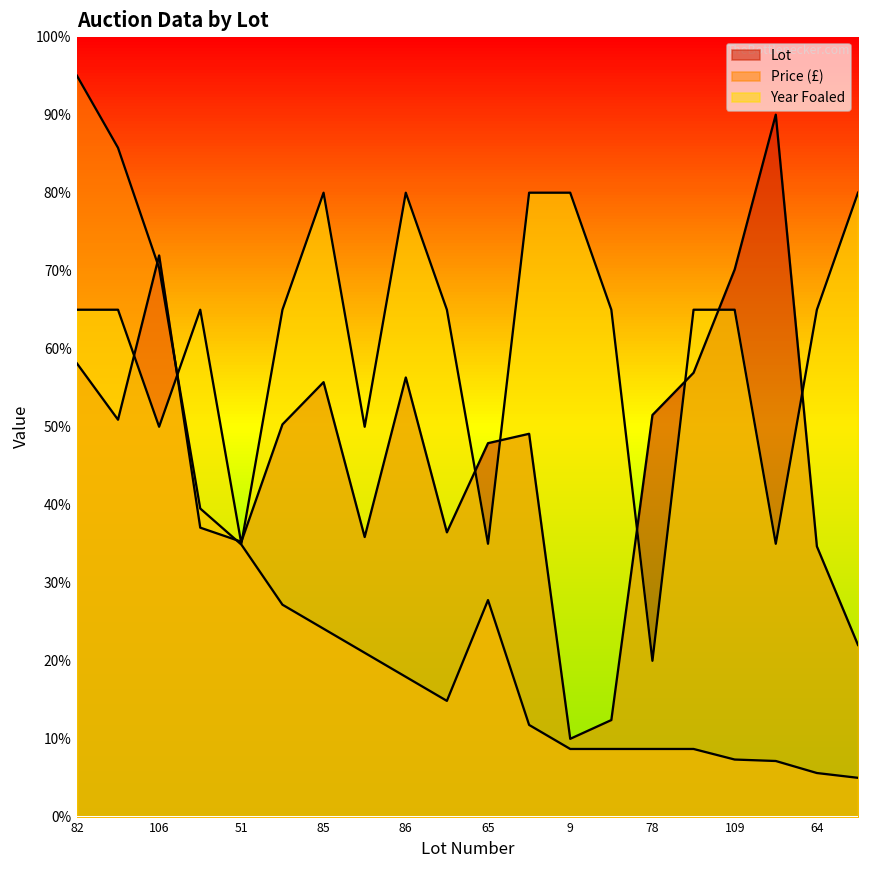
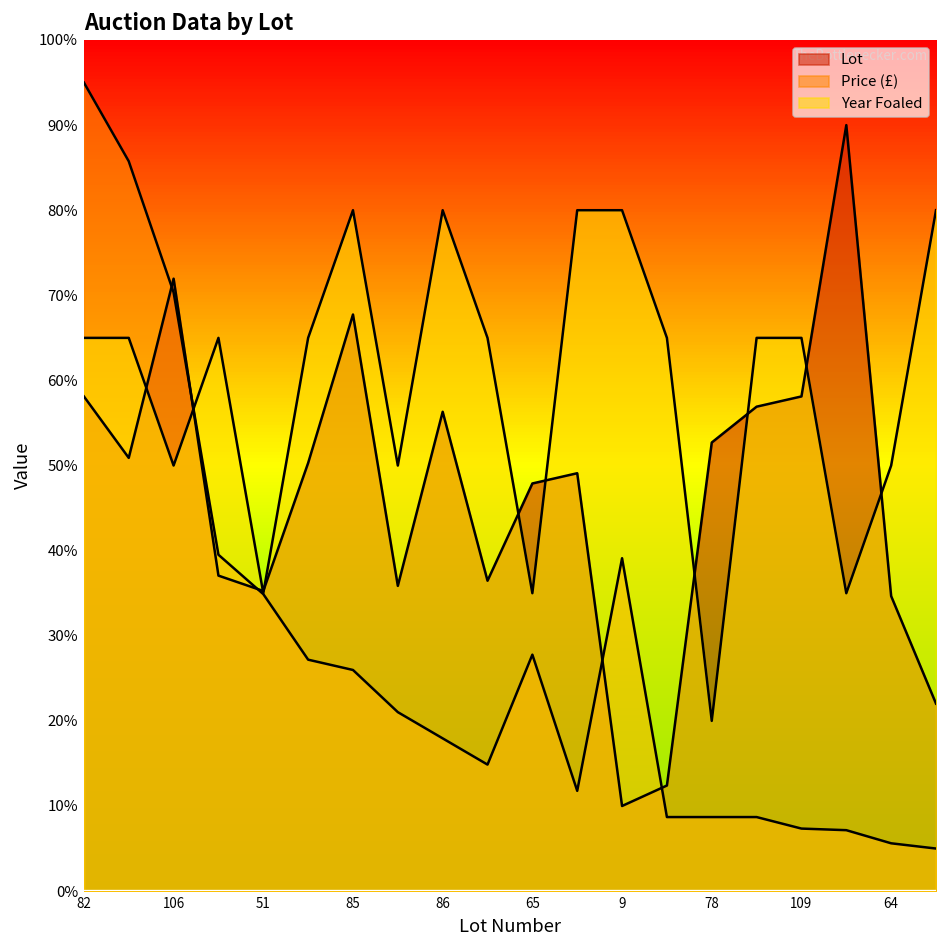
  {
    "Lot": {
      "82": "58%",
      "106": "72%",
-     "85": "56%",
+     "85": "68%",
      "86": "56%",
      "65": "48%",
      "9": "10%",
-     "78": "52%",
-     "109": "70%",
+     "78": "53%",
+     "109": "58%",
      "64": "35%"
    },
    "Price (£)": {
      "82": "95%",
      "106": "70%",
-     "85": "24%",
+     "85": "26%",
      "86": "18%",
      "65": "28%",
-     "9": "9%",
+     "9": "39%",
      "78": "9%",
      "109": "7%",
      "64": "6%"
    },
    "Year Foaled": {
      "82": "65%",
      "106": "50%",
      "85": "80%",
      "86": "80%",
      "65": "35%",
      "9": "80%",
      "78": "20%",
      "109": "65%",
-     "64": "65%"
+     "64": "50%"
    }
  }
